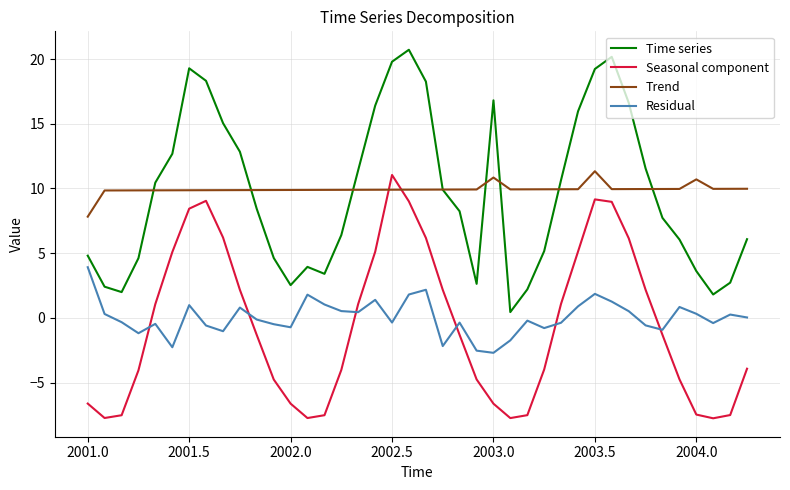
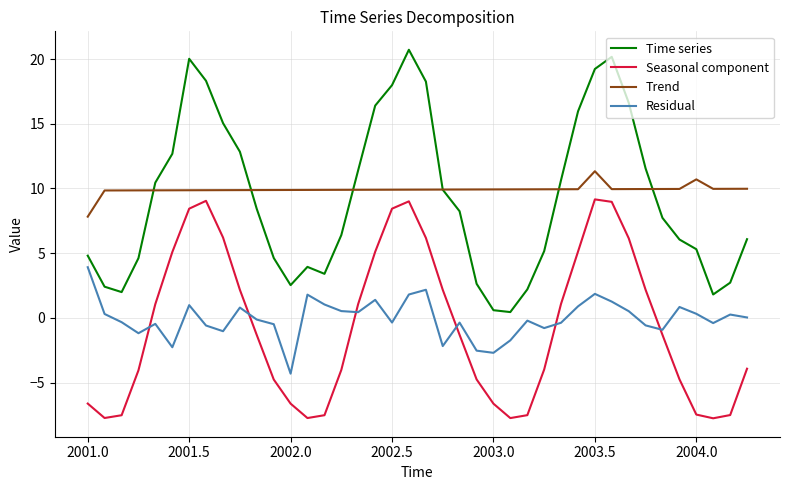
  {
    "Time series": {
      "2001.0": 4.8,
-     "2001.5": 19.3,
+     "2001.5": 20.0,
      "2002.0": 2.5,
-     "2002.5": 19.8,
-     "2003.0": 16.8,
+     "2002.5": 18.0,
+     "2003.0": 0.6,
      "2003.5": 19.2,
-     "2004.0": 3.6
+     "2004.0": 5.3
    },
    "Seasonal component": {
      "2001.0": -6.6,
      "2001.5": 8.4,
      "2002.0": -6.6,
-     "2002.5": 11.0,
+     "2002.5": 8.4,
      "2003.0": -6.6,
      "2003.5": 9.2,
      "2004.0": -7.5
    },
    "Trend": {
      "2001.0": 7.8,
      "2001.5": 9.9,
      "2002.0": 9.9,
      "2002.5": 9.9,
-     "2003.0": 10.8,
+     "2003.0": 9.9,
      "2003.5": 11.3,
      "2004.0": 10.7
    },
    "Residual": {
      "2001.0": 3.9,
      "2001.5": 1.0,
-     "2002.0": -0.7,
+     "2002.0": -4.3,
      "2002.5": -0.4,
      "2003.0": -2.7,
      "2003.5": 1.9,
      "2004.0": 0.3
    }
  }
